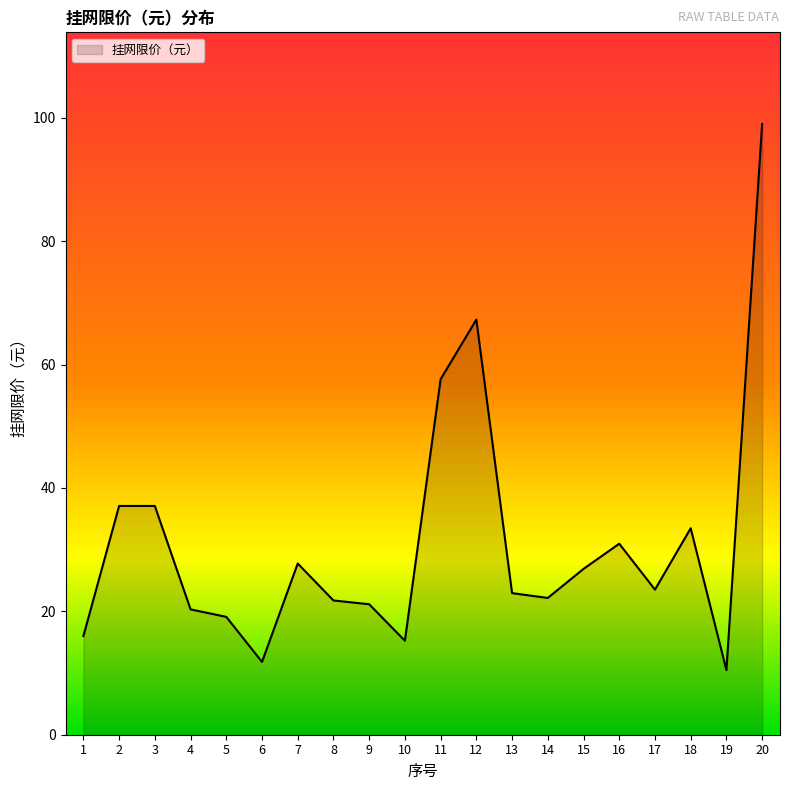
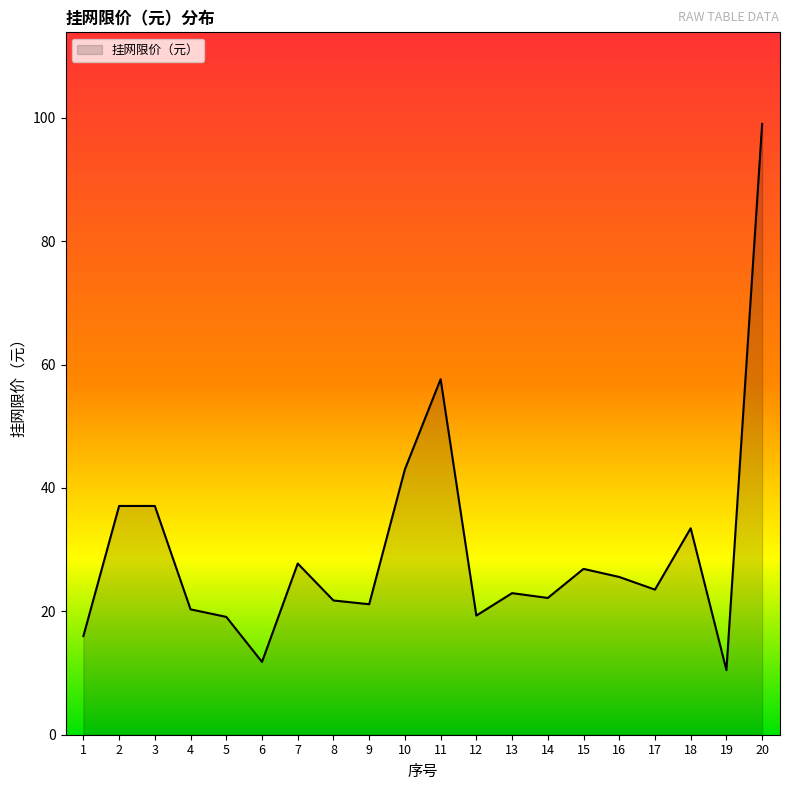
  {
    "1": 16,
    "2": 37,
    "3": 37,
    "4": 20,
    "5": 19,
    "6": 12,
    "7": 28,
    "8": 22,
    "9": 21,
-   "10": 15,
+   "10": 43,
    "11": 58,
-   "12": 67,
+   "12": 19,
    "13": 23,
    "14": 22,
    "15": 27,
-   "16": 31,
+   "16": 26,
    "17": 24,
    "18": 33,
    "19": 10,
    "20": 99
  }
